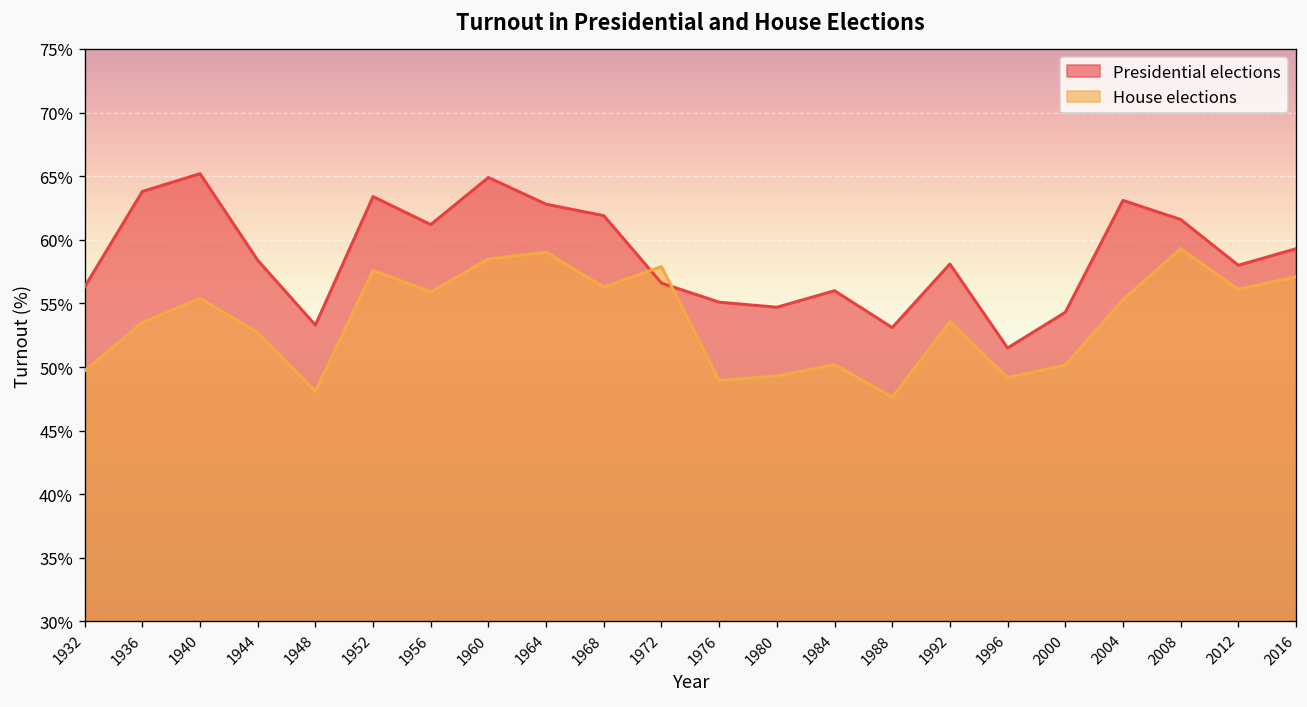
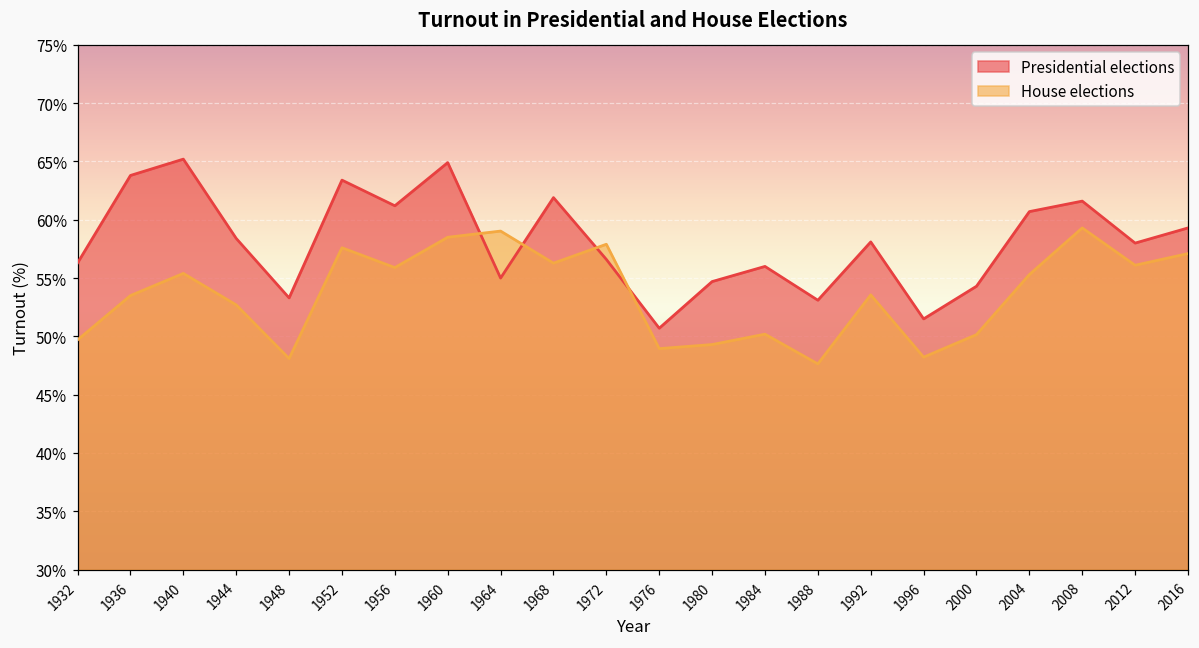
  {
    "Presidential elections": {
      "1932": "56.3%",
      "1936": "63.8%",
      "1940": "65.2%",
      "1944": "58.4%",
      "1948": "53.3%",
      "1952": "63.4%",
      "1956": "61.2%",
      "1960": "64.9%",
-     "1964": "62.8%",
+     "1964": "55.0%",
      "1968": "61.9%",
      "1972": "56.6%",
-     "1976": "55.1%",
+     "1976": "50.7%",
      "1980": "54.7%",
      "1984": "56.0%",
      "1988": "53.1%",
      "1992": "58.1%",
      "1996": "51.5%",
      "2000": "54.3%",
-     "2004": "63.1%",
+     "2004": "60.7%",
      "2008": "61.6%",
      "2012": "58.0%",
      "2016": "59.3%"
    },
    "House elections": {
      "1932": "49.7%",
      "1936": "53.5%",
      "1940": "55.4%",
      "1944": "52.7%",
      "1948": "48.1%",
      "1952": "57.6%",
      "1956": "55.9%",
      "1960": "58.5%",
      "1964": "59.0%",
      "1968": "56.3%",
      "1972": "57.9%",
      "1976": "49.0%",
      "1980": "49.3%",
      "1984": "50.2%",
      "1988": "47.6%",
      "1992": "53.6%",
-     "1996": "49.2%",
+     "1996": "48.2%",
      "2000": "50.2%",
      "2004": "55.3%",
      "2008": "59.3%",
      "2012": "56.1%",
      "2016": "57.1%"
    }
  }
